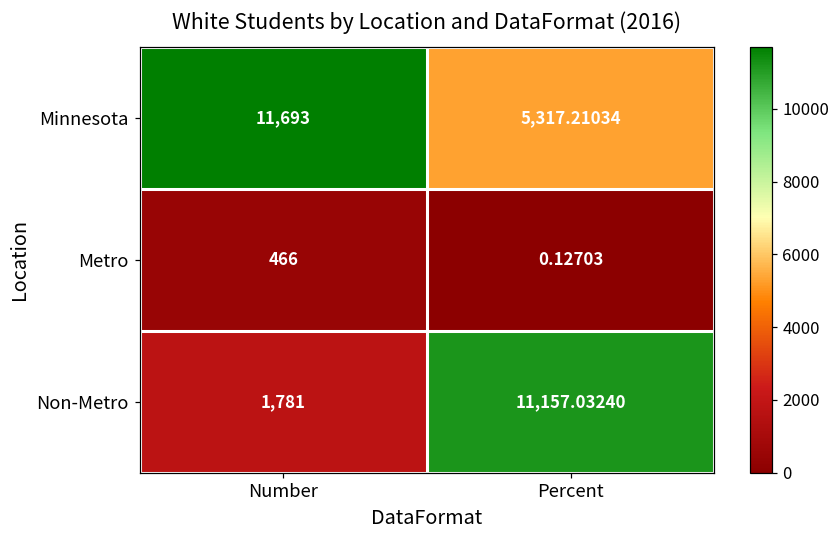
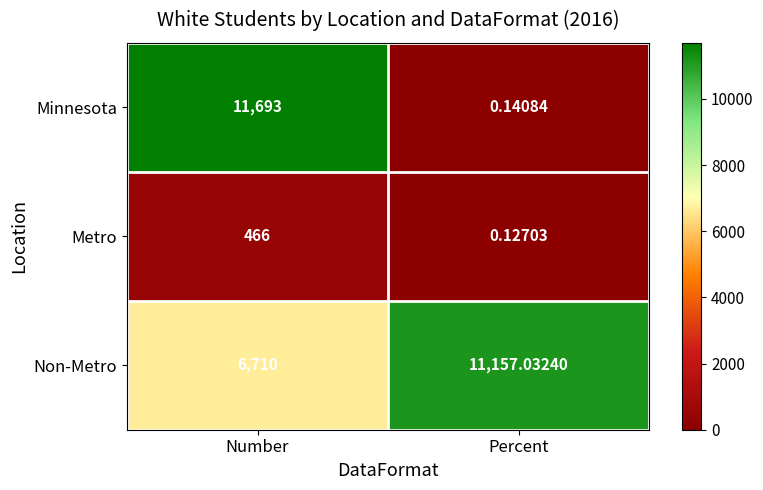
  {
    "Minnesota": {
      "Number": "11,693",
-     "Percent": "5,317.21034"
+     "Percent": "0.14084"
    },
    "Metro": {
      "Number": "466",
      "Percent": "0.12703"
    },
    "Non-Metro": {
-     "Number": "1,781",
+     "Number": "6,710",
      "Percent": "11,157.03240"
    }
  }
